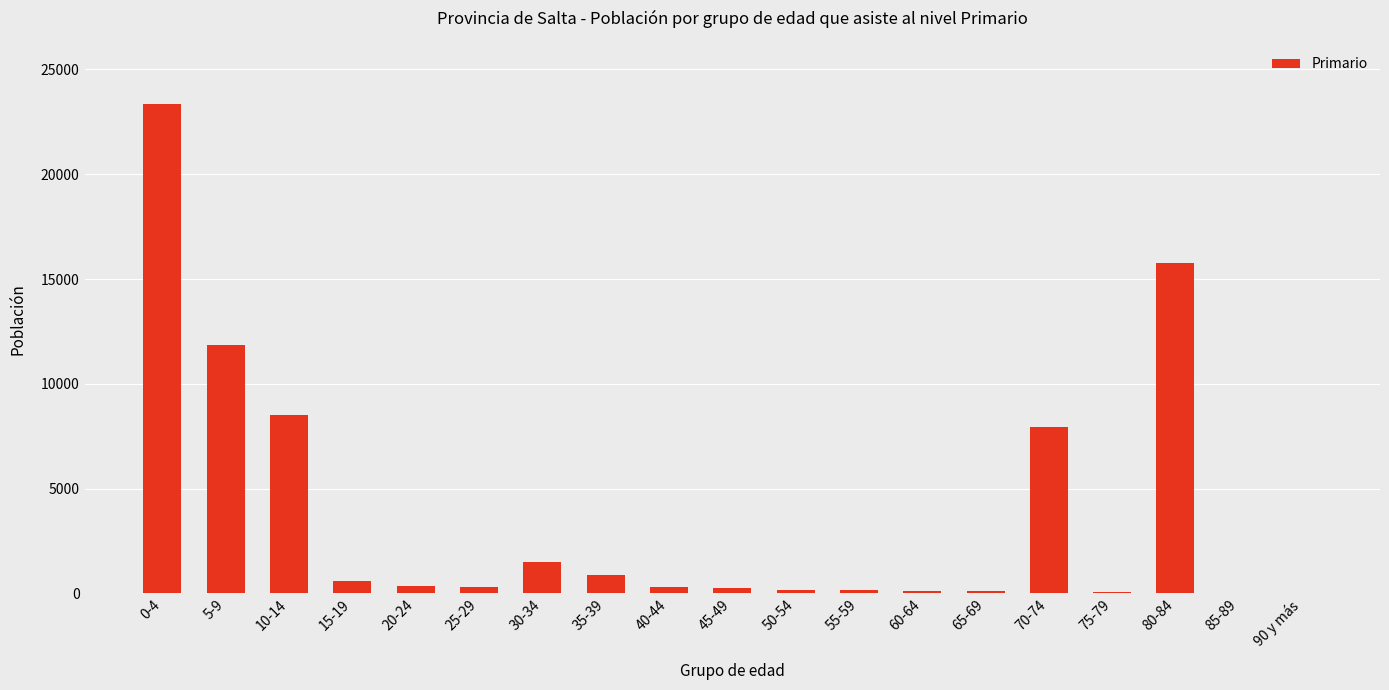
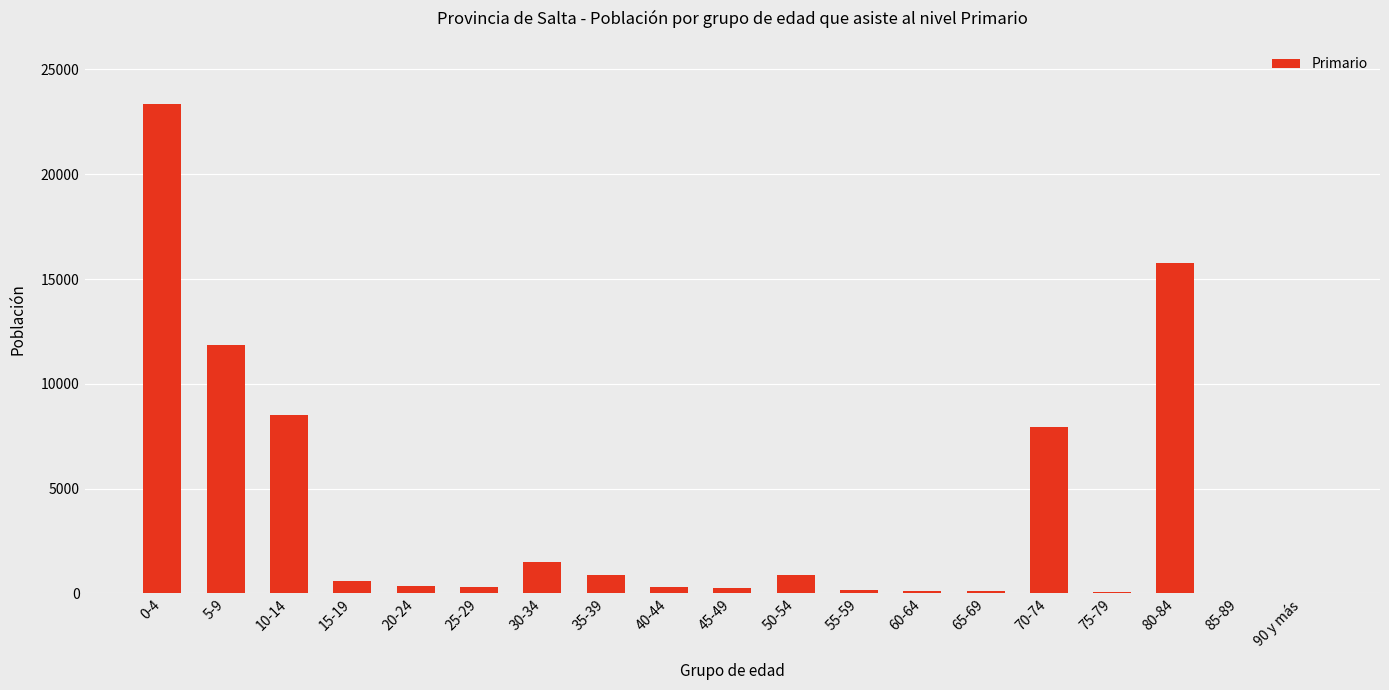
  {
    "0-4": 23400,
    "5-9": 11900,
    "10-14": 8500,
    "15-19": 600,
    "20-24": 400,
    "25-29": 300,
    "30-34": 1500,
    "35-39": 900,
    "40-44": 300,
    "45-49": 300,
-   "50-54": 200,
+   "50-54": 900,
    "55-59": 100,
    "60-64": 100,
    "70-74": 7900,
    "80-84": 15700
  }
